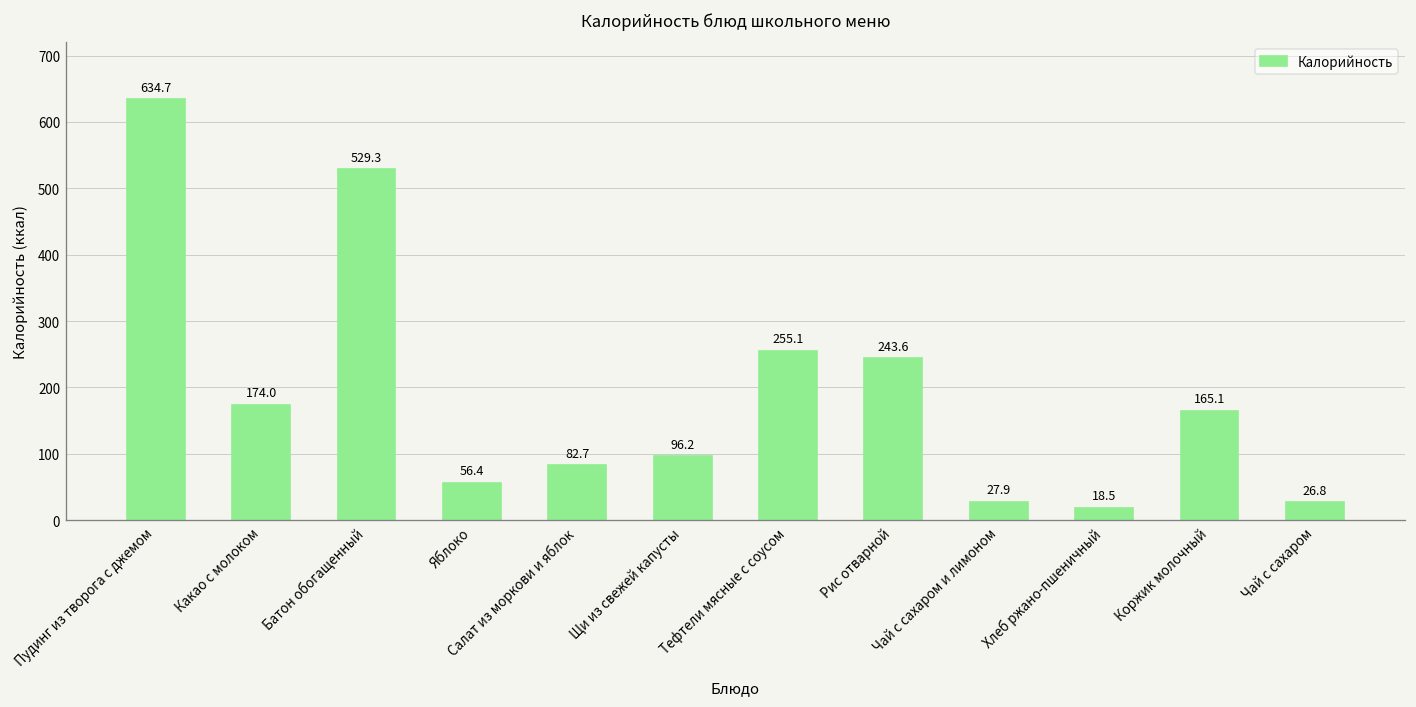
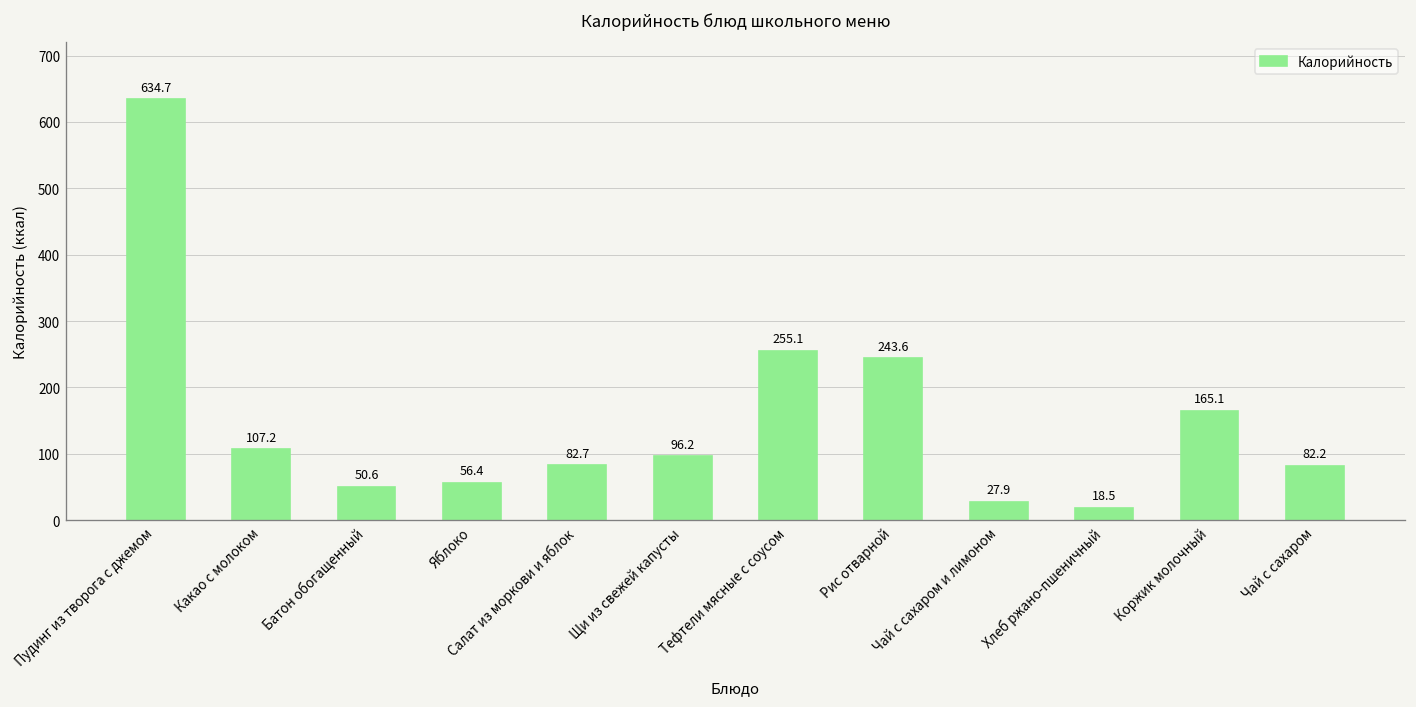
  {
    "Пудинг из творога с джемом": 634.7,
-   "Какао с молоком": 174.0,
-   "Батон обогащенный": 529.3,
+   "Какао с молоком": 107.2,
+   "Батон обогащенный": 50.6,
    "Яблоко": 56.4,
    "Салат из моркови и яблок": 82.7,
    "Щи из свежей капусты": 96.2,
    "Тефтели мясные с соусом": 255.1,
    "Рис отварной": 243.6,
    "Чай с сахаром и лимоном": 27.9,
    "Хлеб ржано-пшеничный": 18.5,
    "Коржик молочный": 165.1,
-   "Чай с сахаром": 26.8
+   "Чай с сахаром": 82.2
  }
